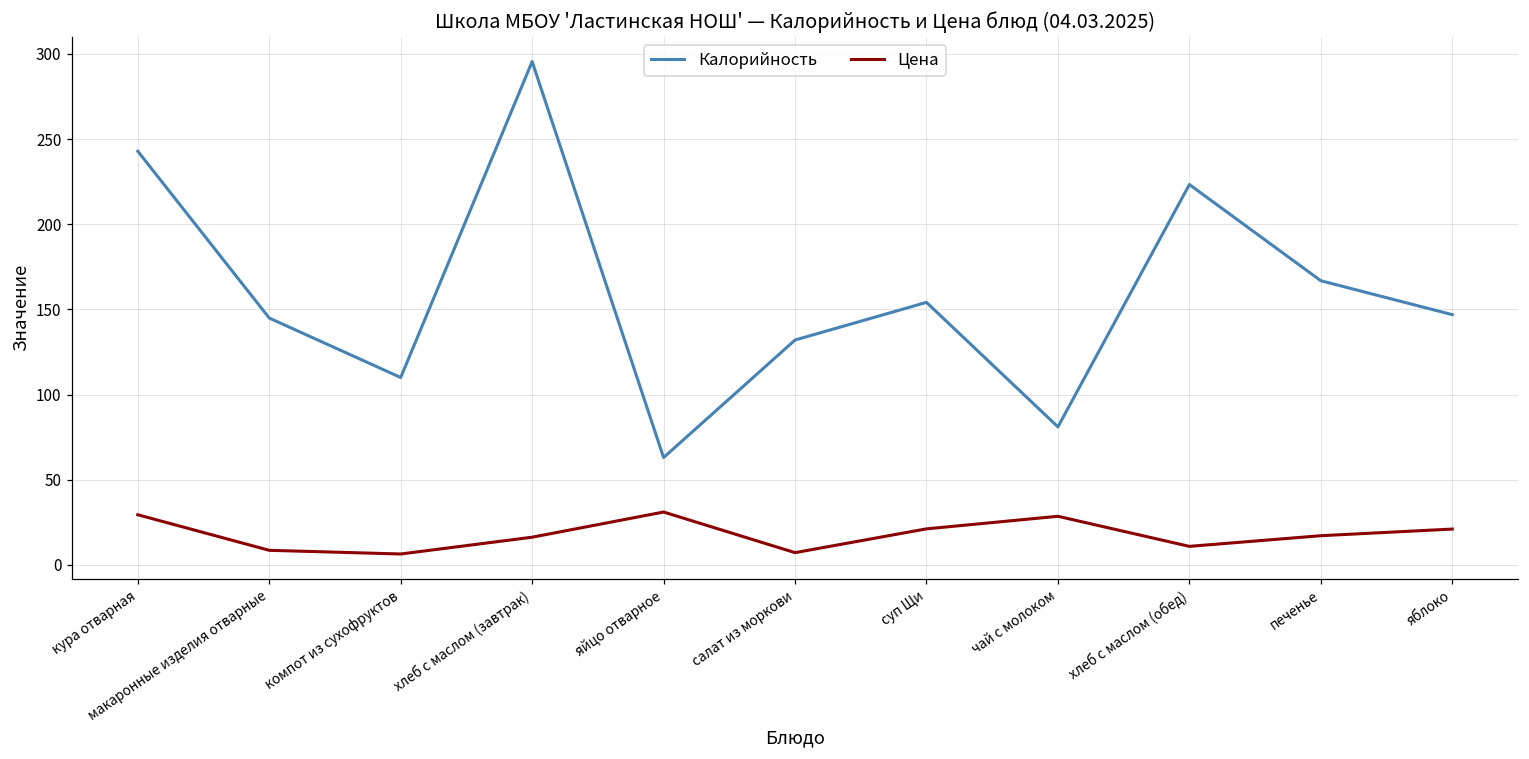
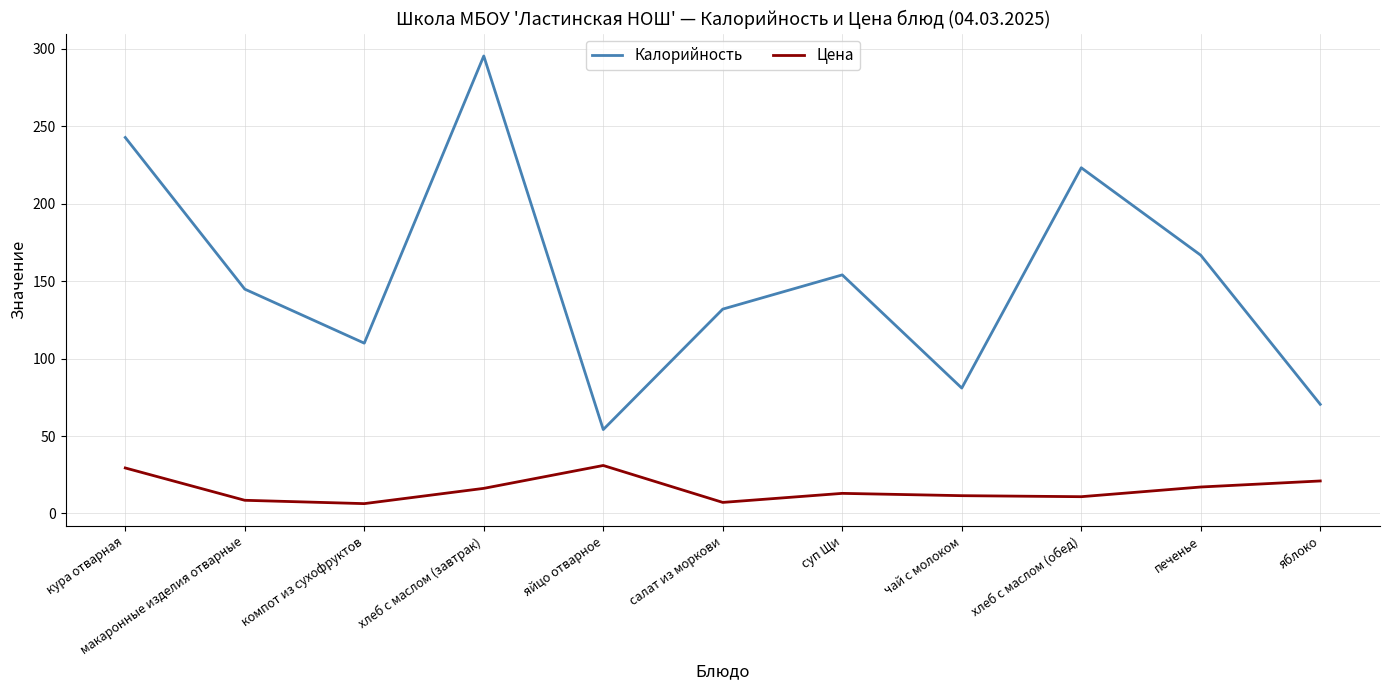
  {
    "Калорийность": {
      "кура отварная": 243,
      "макаронные изделия отварные": 145,
      "компот из сухофруктов": 110,
      "хлеб с маслом (завтрак)": 296,
-     "яйцо отварное": 63,
+     "яйцо отварное": 54,
      "салат из моркови": 132,
      "суп Щи": 154,
      "чай с молоком": 81,
      "хлеб с маслом (обед)": 223,
      "печенье": 167,
-     "яблоко": 147
+     "яблоко": 71
    },
    "Цена": {
      "кура отварная": 29,
      "макаронные изделия отварные": 9,
      "компот из сухофруктов": 6,
      "хлеб с маслом (завтрак)": 16,
      "яйцо отварное": 31,
      "салат из моркови": 7,
-     "суп Щи": 21,
-     "чай с молоком": 29,
+     "суп Щи": 13,
+     "чай с молоком": 12,
      "хлеб с маслом (обед)": 11,
      "печенье": 17,
      "яблоко": 21
    }
  }
